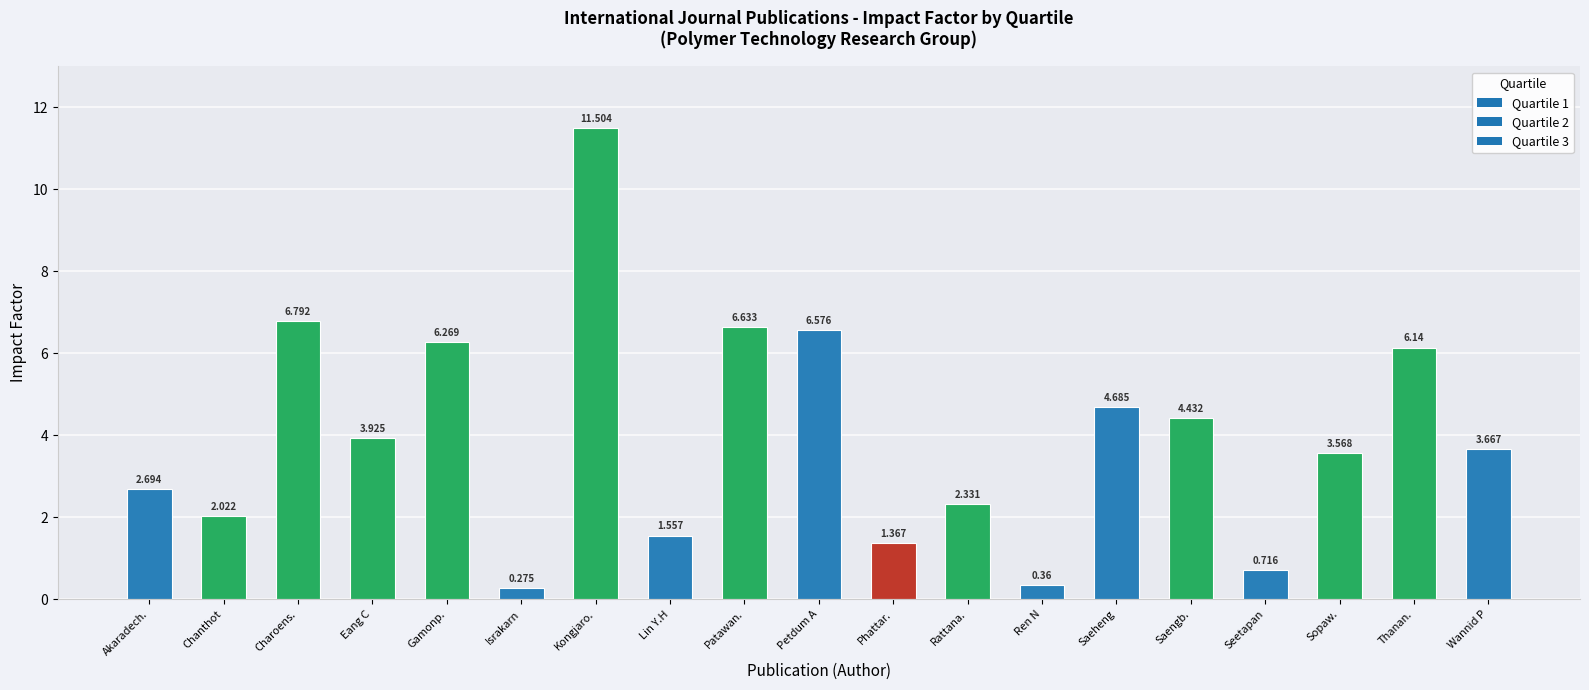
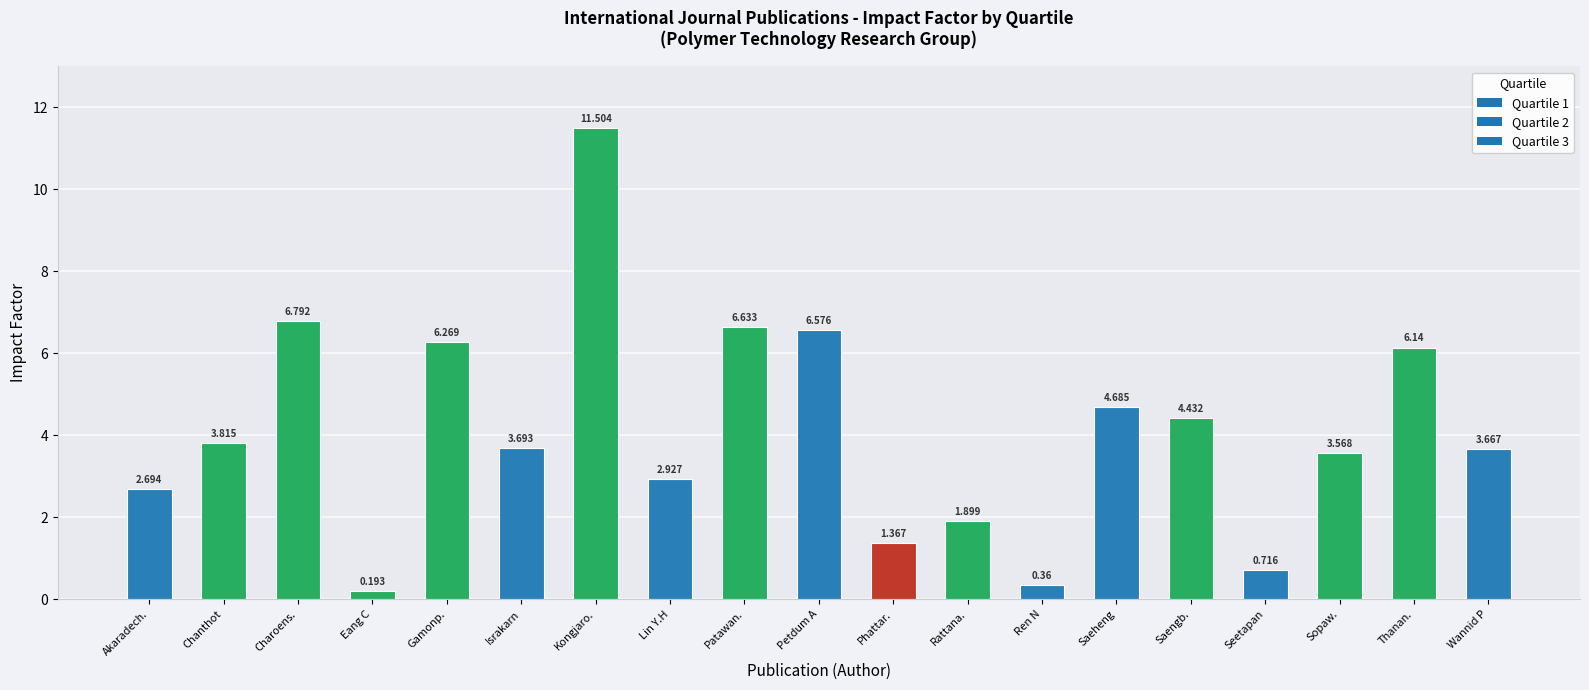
  {
    "Akaradech.": 2.694,
-   "Chanthot": 2.022,
+   "Chanthot": 3.815,
    "Charoens.": 6.792,
-   "Eang C": 3.925,
+   "Eang C": 0.193,
    "Gamonp.": 6.269,
-   "Israkarn": 0.275,
+   "Israkarn": 3.693,
    "Kongjaro.": 11.504,
-   "Lin Y.H": 1.557,
+   "Lin Y.H": 2.927,
    "Patawan.": 6.633,
    "Petdum A": 6.576,
    "Phattar.": 1.367,
-   "Rattana.": 2.331,
+   "Rattana.": 1.899,
    "Ren N": 0.36,
    "Saeheng": 4.685,
    "Saengb.": 4.432,
    "Seetapan": 0.716,
    "Sopaw.": 3.568,
    "Thanan.": 6.14,
    "Wannid P": 3.667
  }
